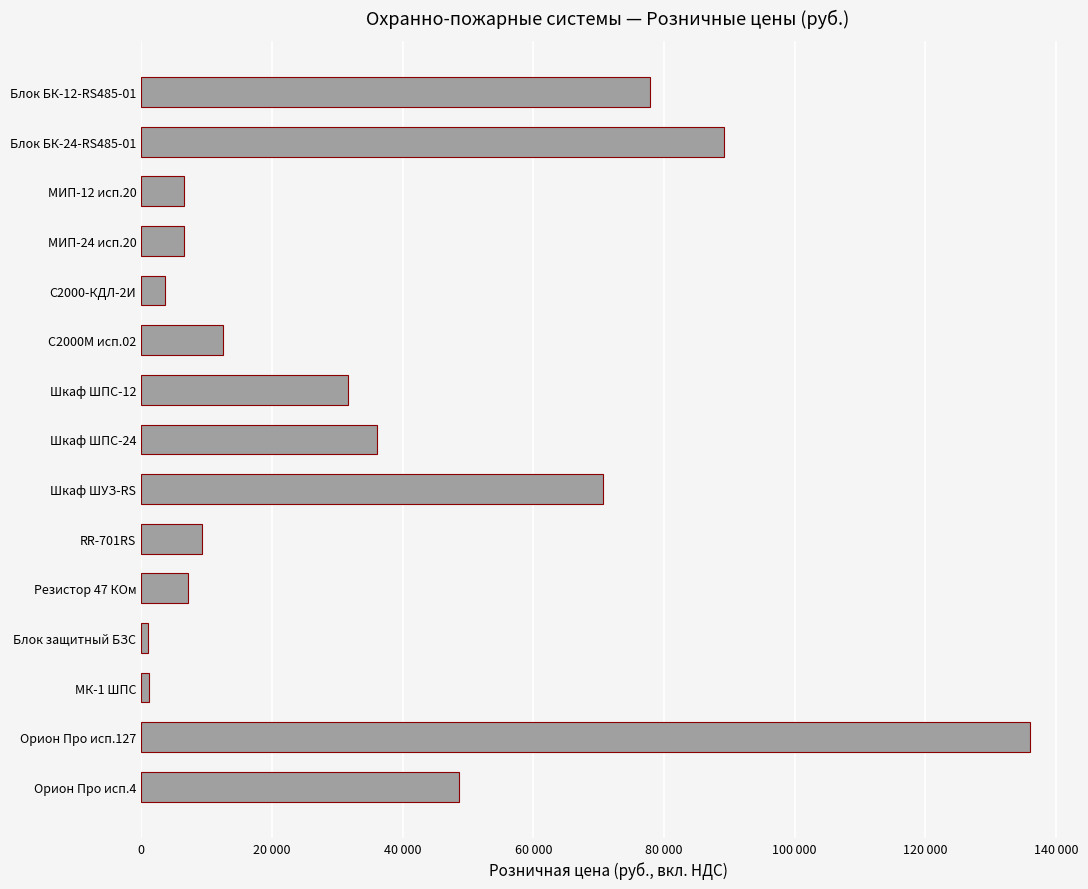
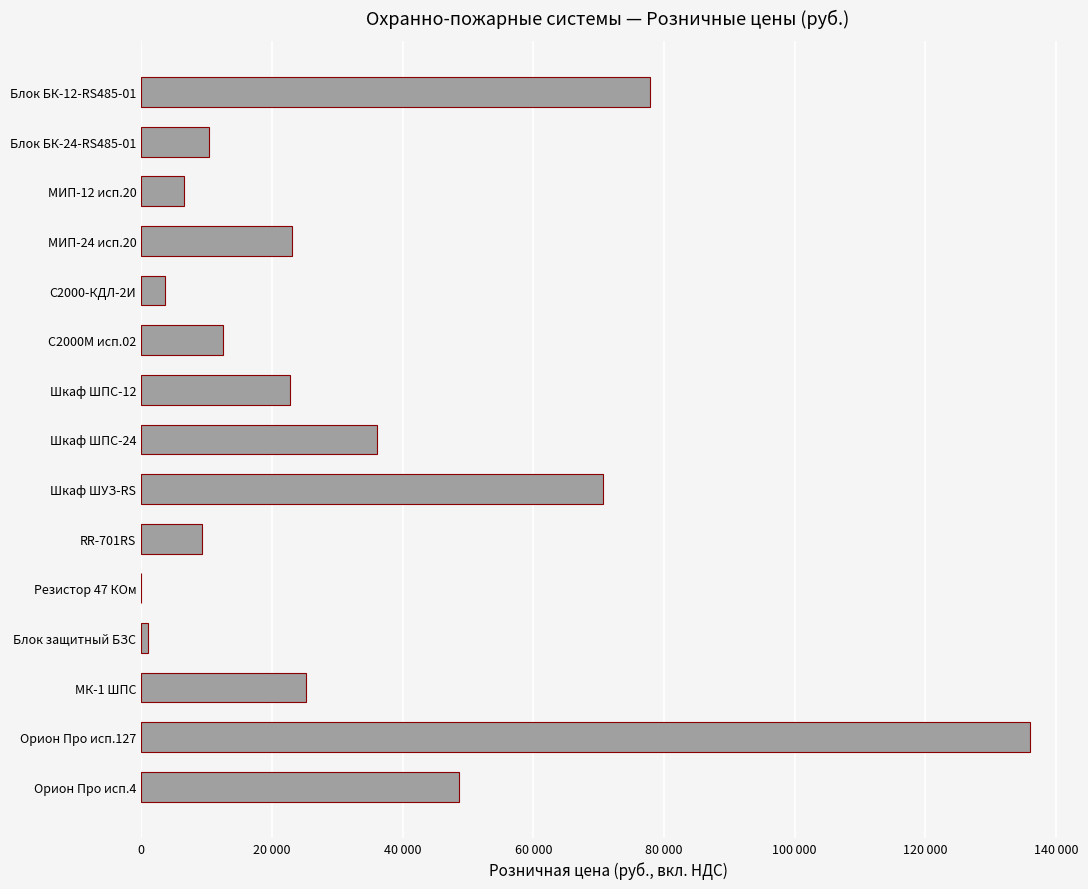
  {
    "Блок БК-12-RS485-01": 78000,
-   "Блок БК-24-RS485-01": 89000,
+   "Блок БК-24-RS485-01": 10000,
    "МИП-12 исп.20": 7000,
-   "МИП-24 исп.20": 7000,
+   "МИП-24 исп.20": 23000,
    "С2000-КДЛ-2И": 4000,
    "С2000М исп.02": 13000,
-   "Шкаф ШПС-12": 32000,
+   "Шкаф ШПС-12": 23000,
    "Шкаф ШПС-24": 36000,
    "Шкаф ШУЗ-RS": 71000,
    "RR-701RS": 9000,
-   "Резистор 47 КОм": 7000,
+   "Резистор 47 КОм": 0,
    "Блок защитный БЗС": 1000,
-   "МК-1 ШПС": 1000,
+   "МК-1 ШПС": 25000,
    "Орион Про исп.127": 136000,
    "Орион Про исп.4": 49000
  }
